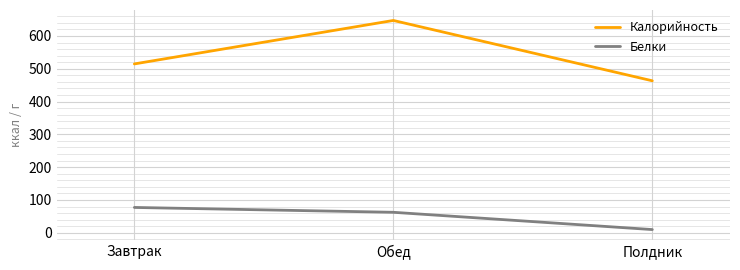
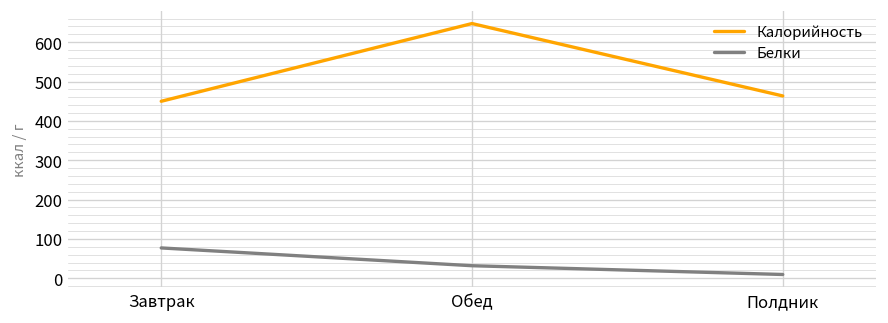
  {
    "Калорийность": {
-     "Завтрак": 510,
+     "Завтрак": 450,
      "Обед": 650,
      "Полдник": 460
    },
    "Белки": {
      "Завтрак": 80,
-     "Обед": 60,
+     "Обед": 30,
      "Полдник": 10
    }
  }
